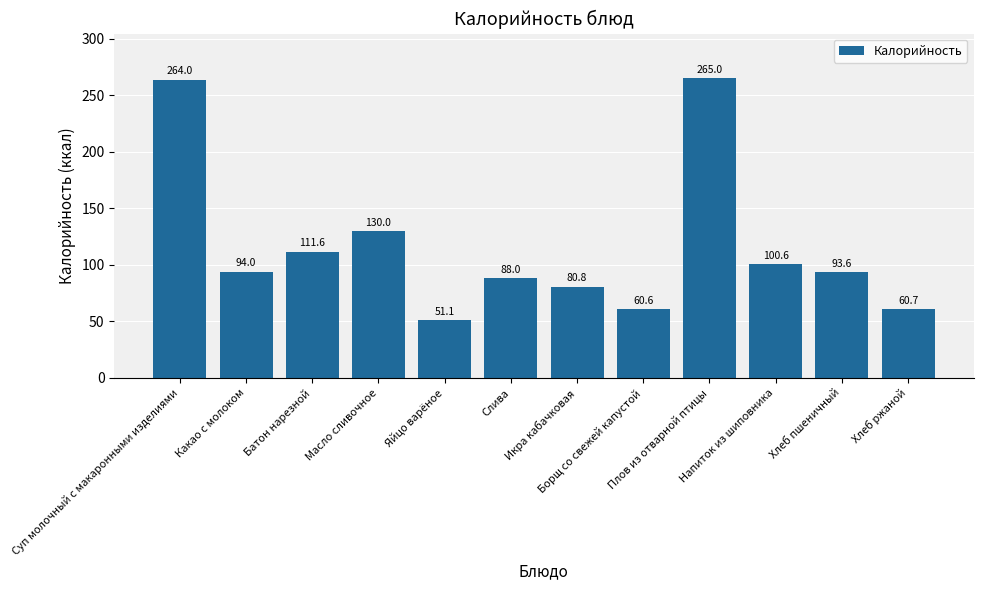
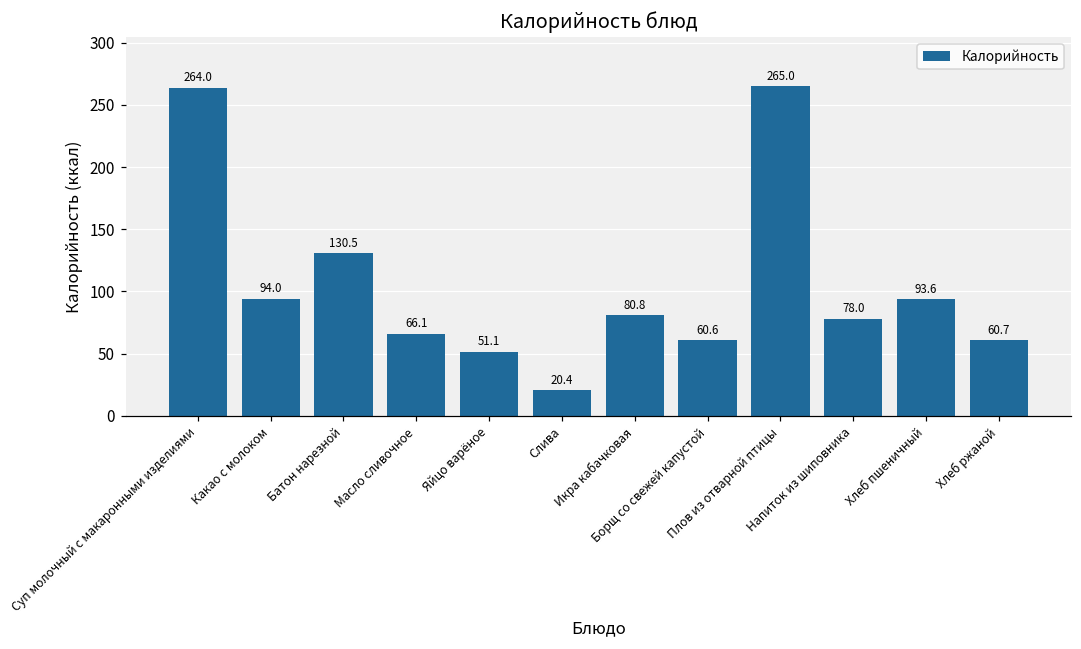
  {
    "Суп молочный с макаронными изделиями": 264.0,
    "Какао с молоком": 94.0,
-   "Батон нарезной": 111.6,
-   "Масло сливочное": 130.0,
+   "Батон нарезной": 130.5,
+   "Масло сливочное": 66.1,
    "Яйцо варёное": 51.1,
-   "Слива": 88.0,
+   "Слива": 20.4,
    "Икра кабачковая": 80.8,
    "Борщ со свежей капустой": 60.6,
    "Плов из отварной птицы": 265.0,
-   "Напиток из шиповника": 100.6,
+   "Напиток из шиповника": 78.0,
    "Хлеб пшеничный": 93.6,
    "Хлеб ржаной": 60.7
  }
